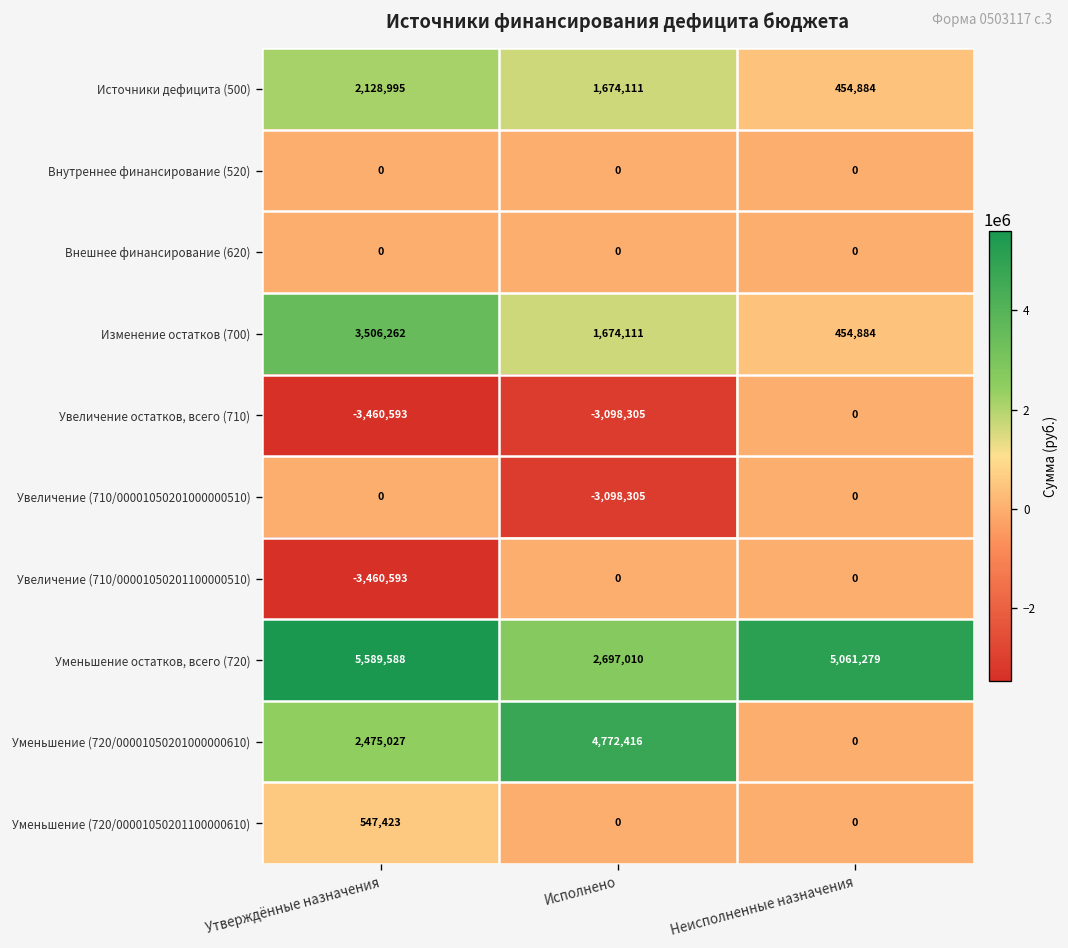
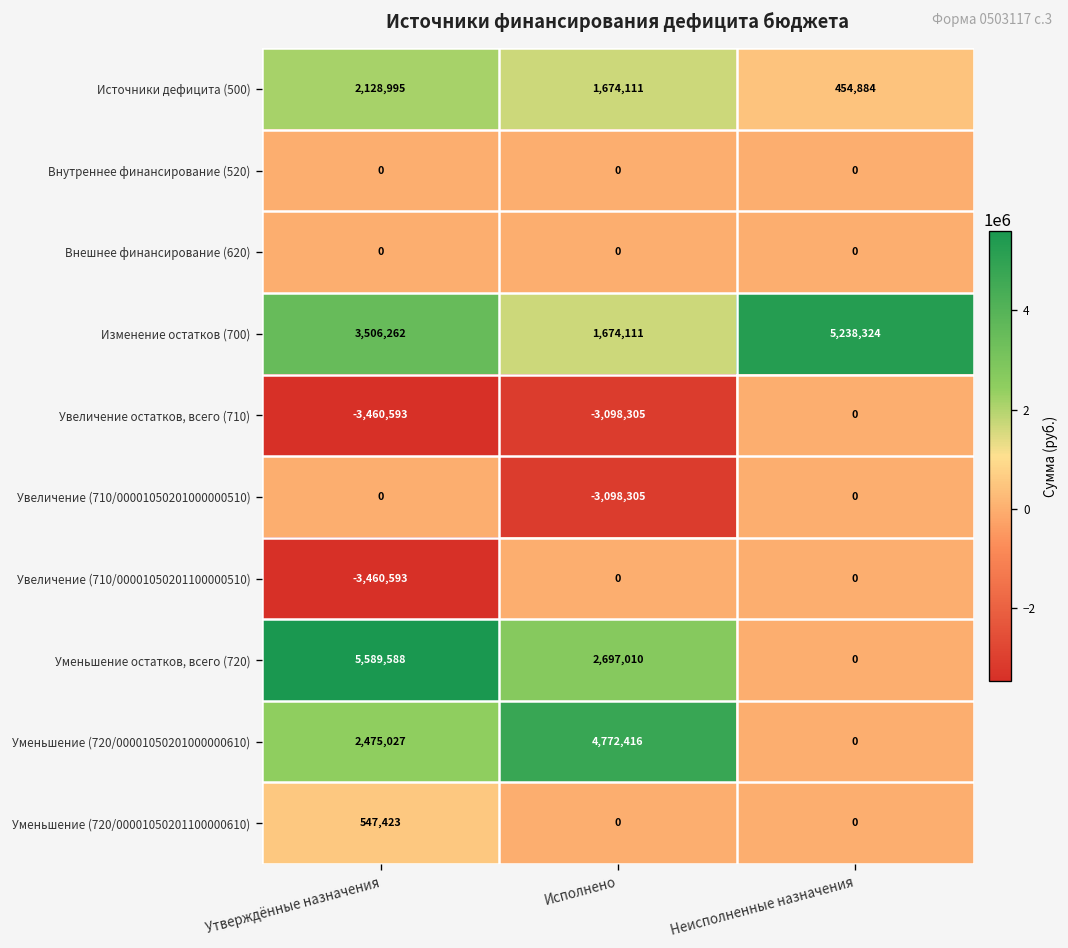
  {
    "Источники дефицита (500)": {
      "Утверждённые назначения": "2,128,995",
      "Исполнено": "1,674,111",
      "Неисполненные назначения": "454,884"
    },
    "Внутреннее финансирование (520)": {
      "Утверждённые назначения": "0",
      "Исполнено": "0",
      "Неисполненные назначения": "0"
    },
    "Внешнее финансирование (620)": {
      "Утверждённые назначения": "0",
      "Исполнено": "0",
      "Неисполненные назначения": "0"
    },
    "Изменение остатков (700)": {
      "Утверждённые назначения": "3,506,262",
      "Исполнено": "1,674,111",
-     "Неисполненные назначения": "454,884"
+     "Неисполненные назначения": "5,238,324"
    },
    "Увеличение остатков, всего (710)": {
      "Утверждённые назначения": "-3,460,593",
      "Исполнено": "-3,098,305",
      "Неисполненные назначения": "0"
    },
    "Увеличение (710/00001050201000000510)": {
      "Утверждённые назначения": "0",
      "Исполнено": "-3,098,305",
      "Неисполненные назначения": "0"
    },
    "Увеличение (710/00001050201100000510)": {
      "Утверждённые назначения": "-3,460,593",
      "Исполнено": "0",
      "Неисполненные назначения": "0"
    },
    "Уменьшение остатков, всего (720)": {
      "Утверждённые назначения": "5,589,588",
      "Исполнено": "2,697,010",
-     "Неисполненные назначения": "5,061,279"
+     "Неисполненные назначения": "0"
    },
    "Уменьшение (720/00001050201000000610)": {
      "Утверждённые назначения": "2,475,027",
      "Исполнено": "4,772,416",
      "Неисполненные назначения": "0"
    },
    "Уменьшение (720/00001050201100000610)": {
      "Утверждённые назначения": "547,423",
      "Исполнено": "0",
      "Неисполненные назначения": "0"
    }
  }
